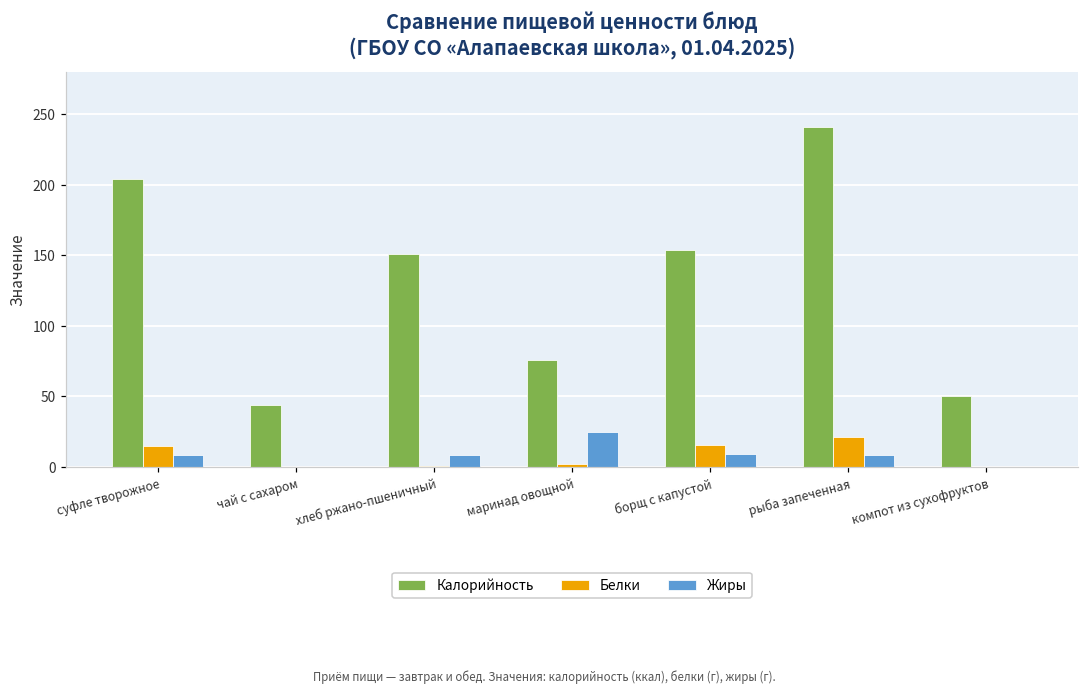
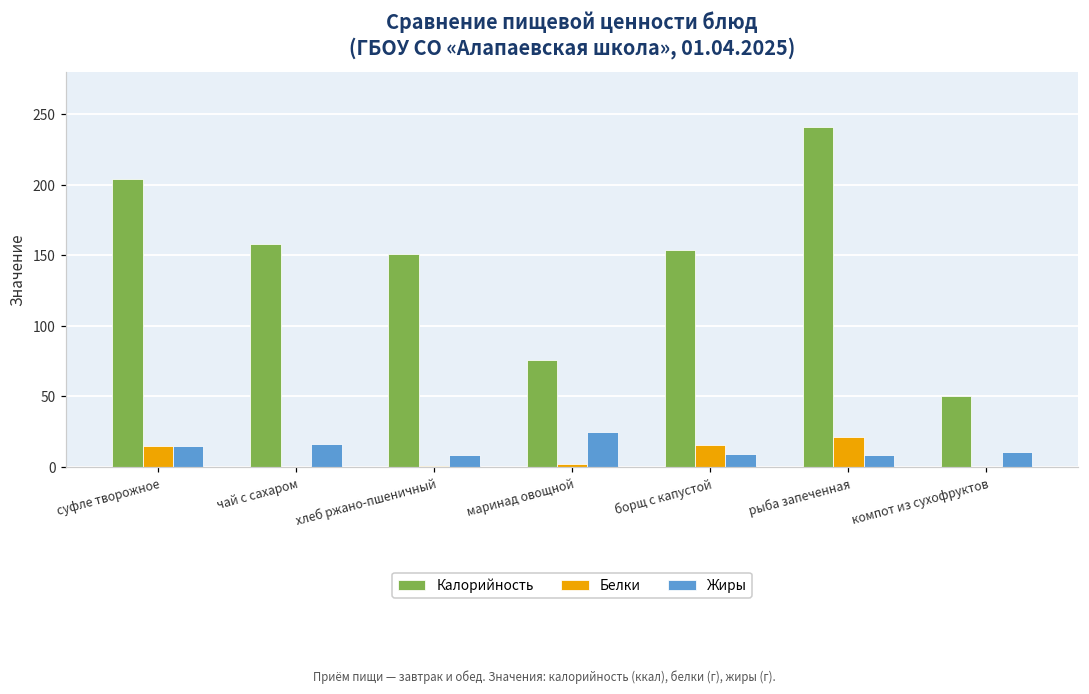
  {
    "Калорийность": {
      "суфле творожное": 204,
-     "чай с сахаром": 44,
+     "чай с сахаром": 158,
      "хлеб ржано-пшеничный": 151,
      "маринад овощной": 76,
      "борщ с капустой": 154,
      "рыба запеченная": 241,
      "компот из сухофруктов": 50
    },
    "Белки": {
      "суфле творожное": 15,
      "борщ с капустой": 16,
      "рыба запеченная": 21,
      "компот из сухофруктов": 0
    },
    "Жиры": {
-     "суфле творожное": 8,
-     "чай с сахаром": 0,
+     "суфле творожное": 15,
+     "чай с сахаром": 16,
      "хлеб ржано-пшеничный": 8,
      "маринад овощной": 25,
      "борщ с капустой": 9,
      "рыба запеченная": 9,
-     "компот из сухофруктов": 0
+     "компот из сухофруктов": 10
    }
  }
